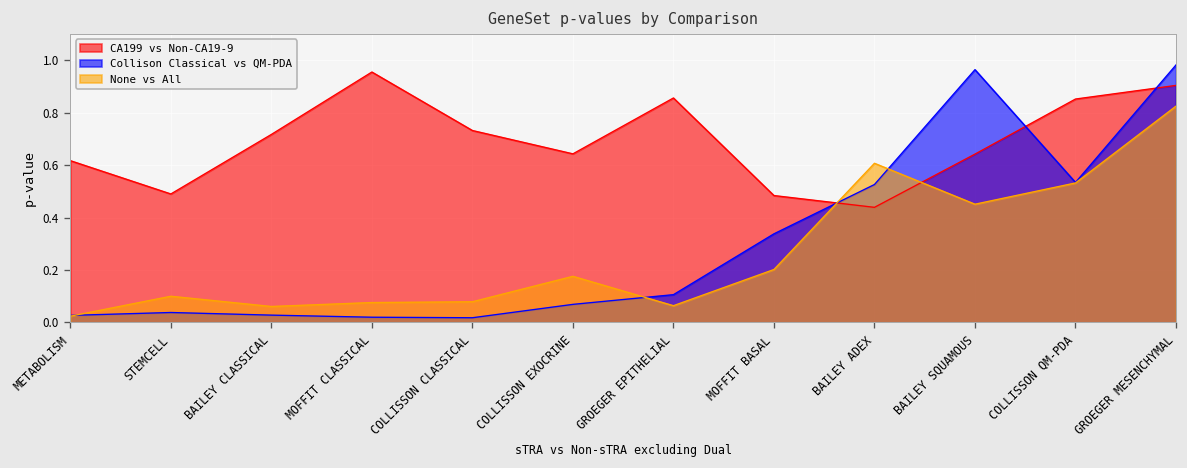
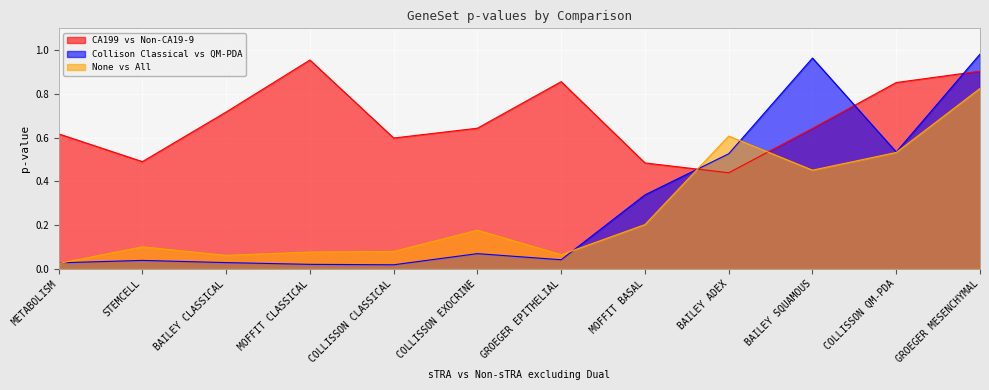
  {
    "CA199 vs Non-CA19-9": {
      "METABOLISM": 0.62,
      "STEMCELL": 0.49,
      "BAILEY CLASSICAL": 0.72,
      "MOFFIT CLASSICAL": 0.96,
-     "COLLISSON CLASSICAL": 0.73,
+     "COLLISSON CLASSICAL": 0.60,
      "COLLISSON EXOCRINE": 0.64,
      "GROEGER EPITHELIAL": 0.86,
      "MOFFIT BASAL": 0.48,
      "BAILEY ADEX": 0.44,
      "BAILEY SQUAMOUS": 0.64,
      "COLLISSON QM-PDA": 0.85,
      "GROEGER MESENCHYMAL": 0.90
    },
    "Collison Classical vs QM-PDA": {
      "STEMCELL": 0.04,
      "BAILEY CLASSICAL": 0.03,
      "MOFFIT CLASSICAL": 0.02,
      "COLLISSON CLASSICAL": 0.02,
      "COLLISSON EXOCRINE": 0.07,
-     "GROEGER EPITHELIAL": 0.11,
+     "GROEGER EPITHELIAL": 0.04,
      "MOFFIT BASAL": 0.34,
      "BAILEY ADEX": 0.53,
      "BAILEY SQUAMOUS": 0.96,
      "GROEGER MESENCHYMAL": 0.98
    },
    "None vs All": {
      "STEMCELL": 0.10,
      "BAILEY CLASSICAL": 0.06,
      "MOFFIT CLASSICAL": 0.08,
      "COLLISSON CLASSICAL": 0.08,
      "COLLISSON EXOCRINE": 0.18,
      "GROEGER EPITHELIAL": 0.06,
      "MOFFIT BASAL": 0.20,
      "BAILEY ADEX": 0.61,
      "BAILEY SQUAMOUS": 0.45,
      "GROEGER MESENCHYMAL": 0.83
    }
  }
